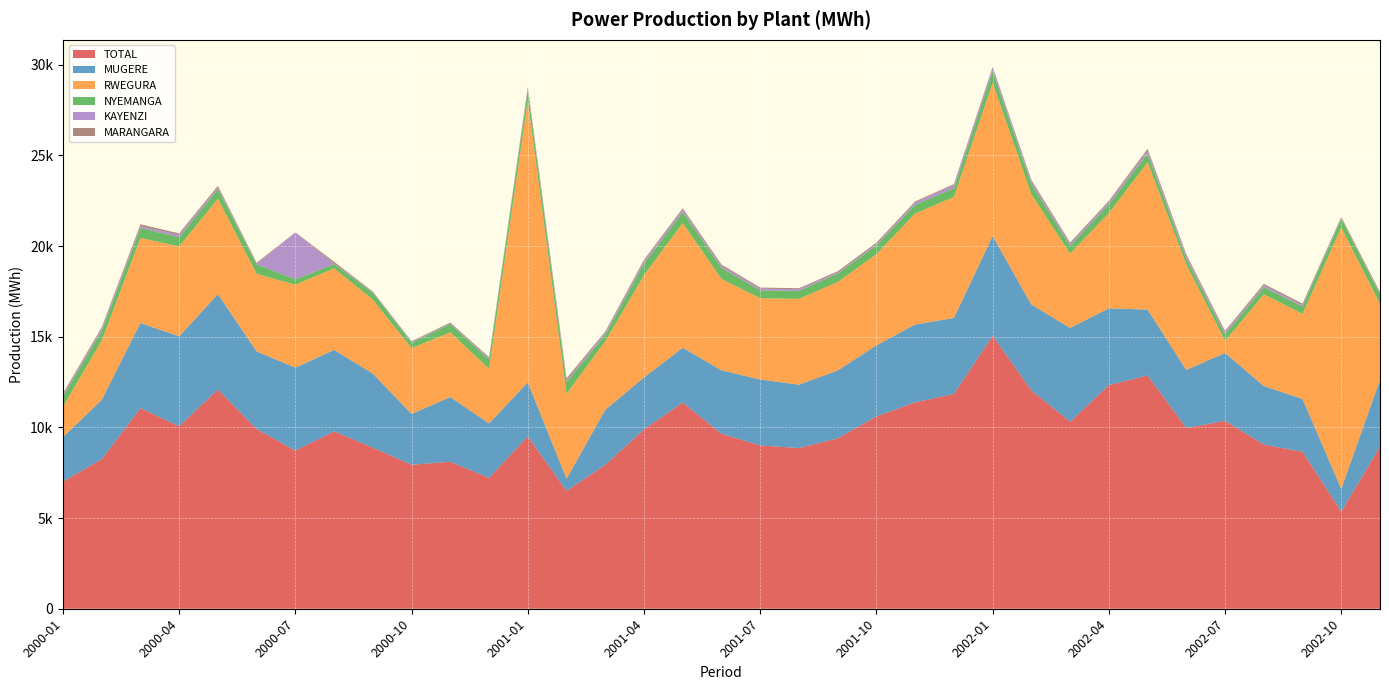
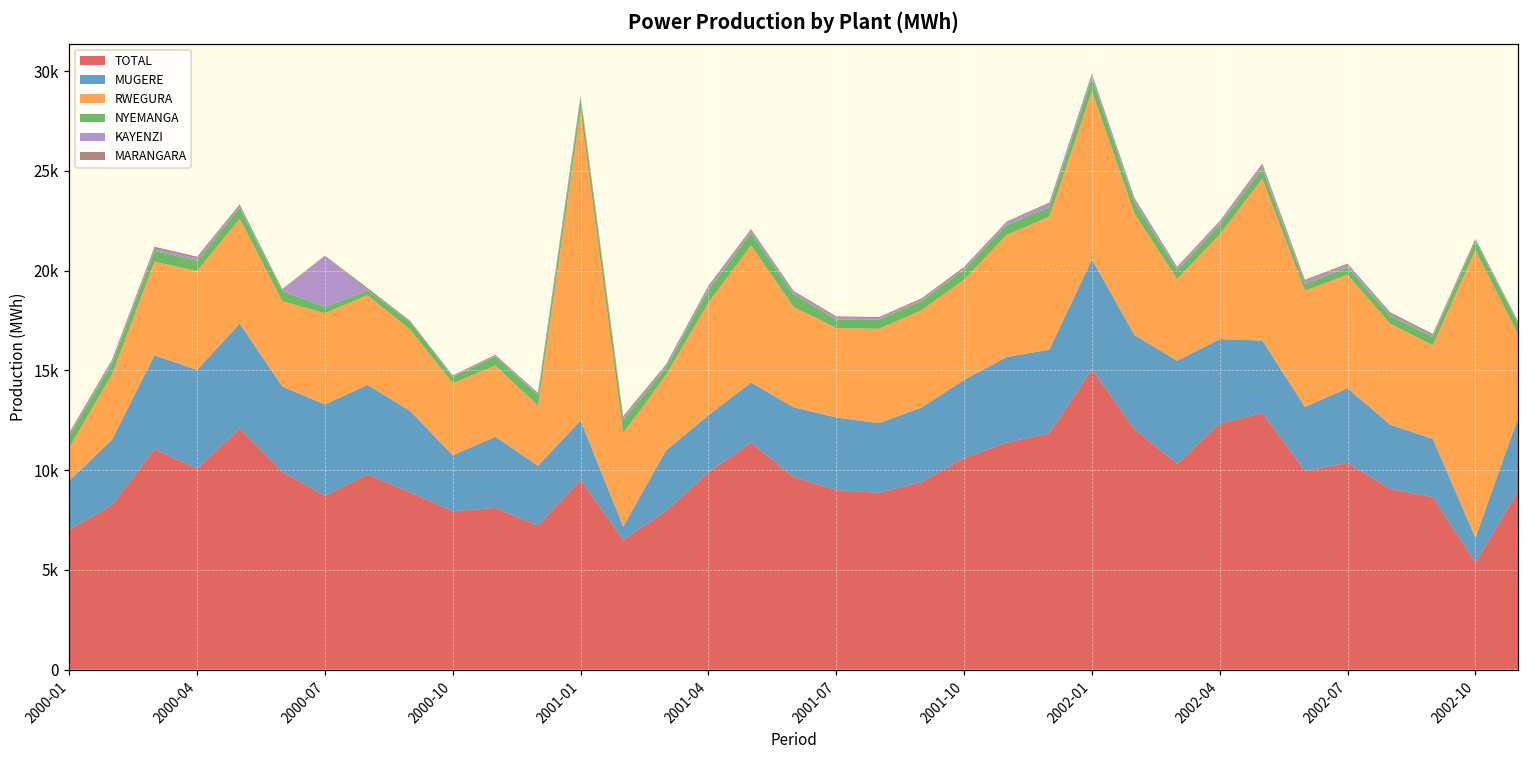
  {
    "TOTAL": {
      "2000-01": 7000,
      "2000-04": 10100,
      "2000-07": 8700,
      "2000-10": 7900,
      "2001-01": 9500,
      "2001-04": 9900,
      "2001-07": 9000,
      "2001-10": 10600,
      "2002-01": 15100,
      "2002-04": 12300,
      "2002-07": 10400,
      "2002-10": 5400
    },
    "MUGERE": {
      "2000-01": 2500,
      "2000-04": 5000,
      "2000-07": 4600,
      "2000-10": 2800,
      "2001-01": 3000,
      "2001-04": 2900,
      "2001-07": 3600,
      "2001-10": 3900,
      "2002-01": 5500,
      "2002-04": 4200,
      "2002-07": 3700,
      "2002-10": 1200
    },
    "RWEGURA": {
      "2000-01": 1700,
      "2000-04": 5000,
      "2000-07": 4600,
      "2000-10": 3600,
      "2001-01": 15600,
      "2001-04": 5600,
      "2001-07": 4500,
      "2001-10": 5000,
      "2002-01": 8500,
      "2002-04": 5200,
-     "2002-07": 700,
+     "2002-07": 5700,
      "2002-10": 14400
    },
    "NYEMANGA": {
      "2000-07": 300,
      "2002-01": 600,
      "2002-04": 500
    }
  }
